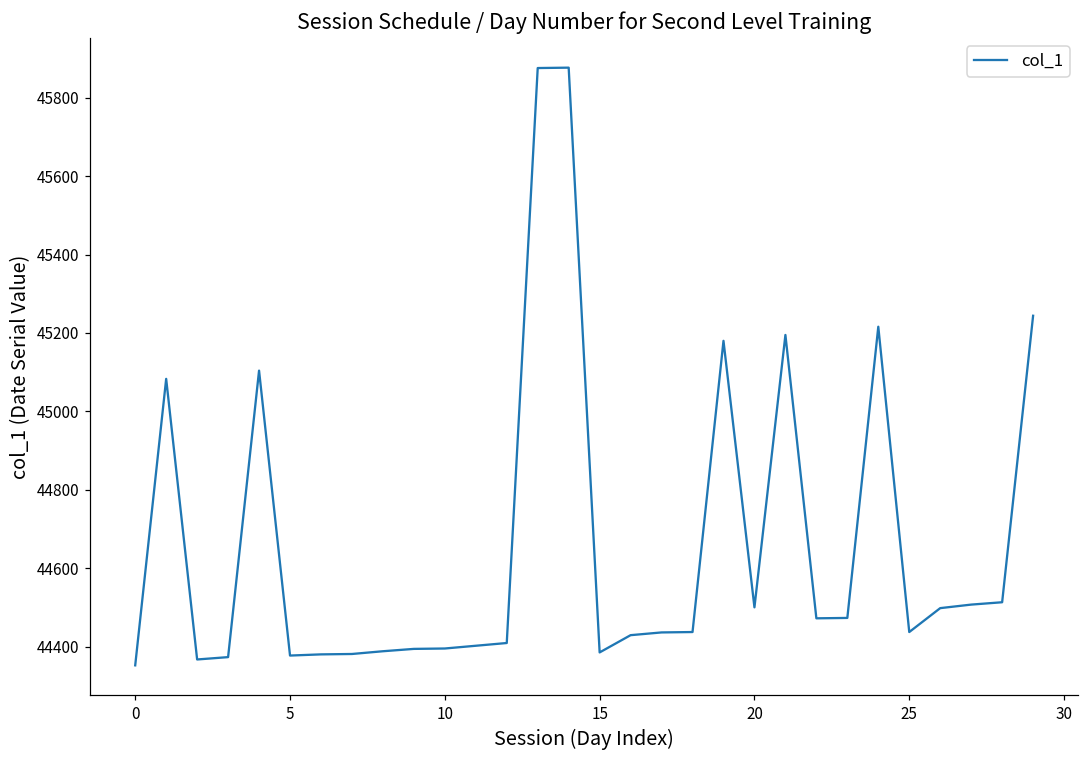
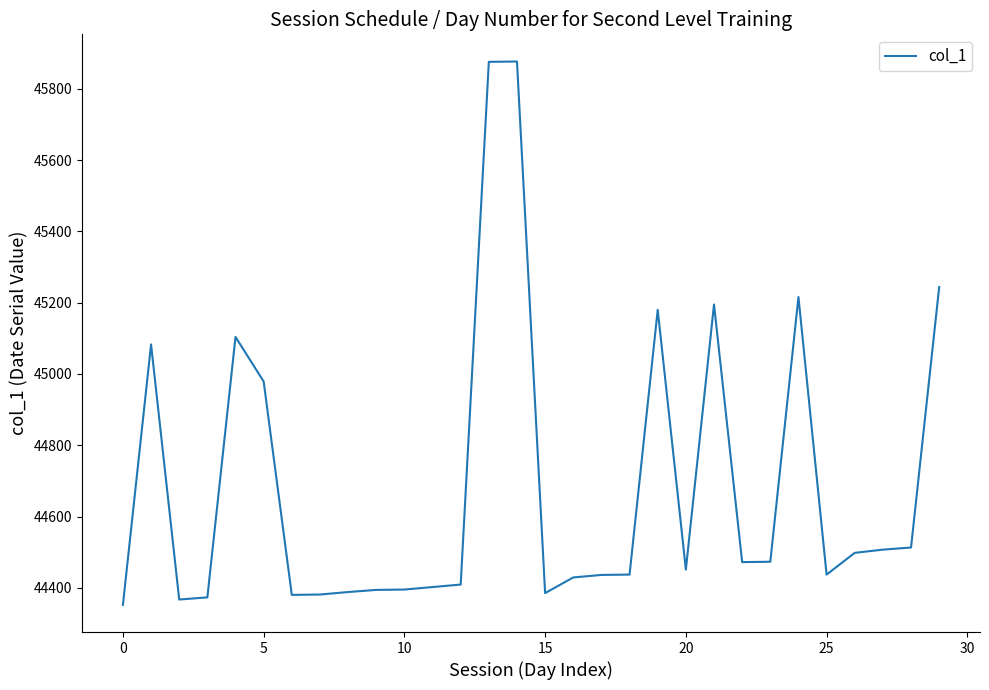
  {
    "0": 44350,
-   "5": 44380,
+   "5": 44980,
    "10": 44400,
    "15": 44390,
-   "20": 44500,
+   "20": 44450,
    "25": 44440
  }
